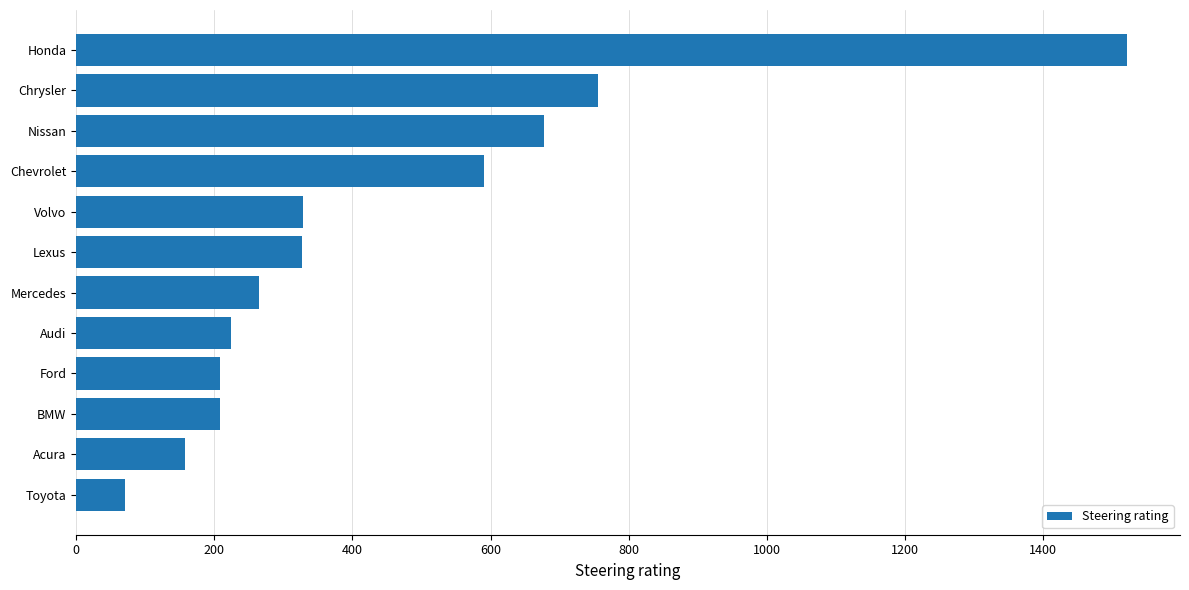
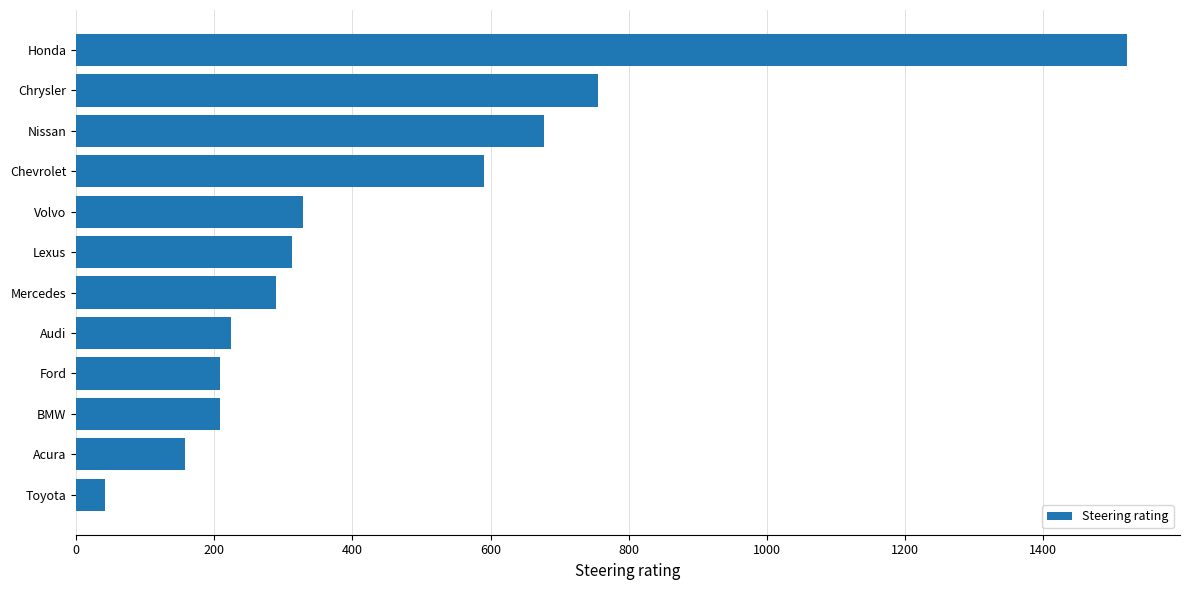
  {
    "Honda": 1520,
    "Chrysler": 760,
    "Nissan": 680,
    "Chevrolet": 590,
    "Volvo": 330,
-   "Lexus": 330,
-   "Mercedes": 260,
+   "Lexus": 310,
+   "Mercedes": 290,
    "Audi": 220,
    "Ford": 210,
    "BMW": 210,
    "Acura": 160,
-   "Toyota": 70
+   "Toyota": 40
  }
